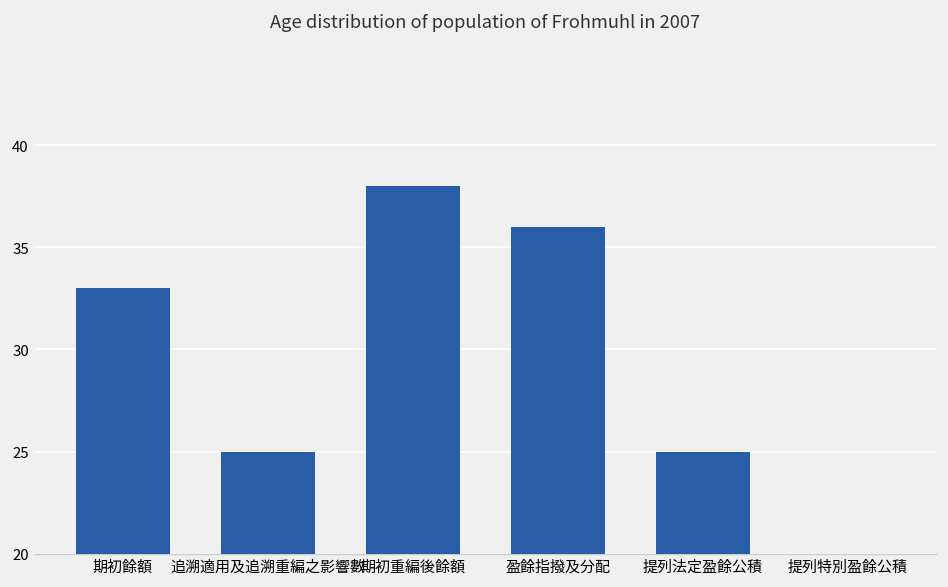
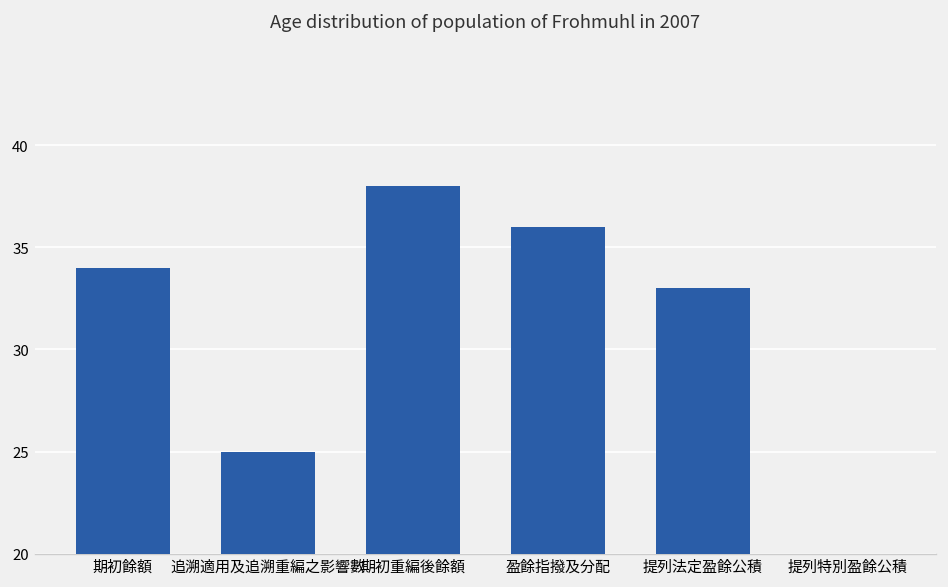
  {
-   "期初餘額": 33,
+   "期初餘額": 34,
    "追溯適用及追溯重編之影響數": 25,
    "期初重編後餘額": 38,
    "盈餘指撥及分配": 36,
-   "提列法定盈餘公積": 25
+   "提列法定盈餘公積": 33
  }
